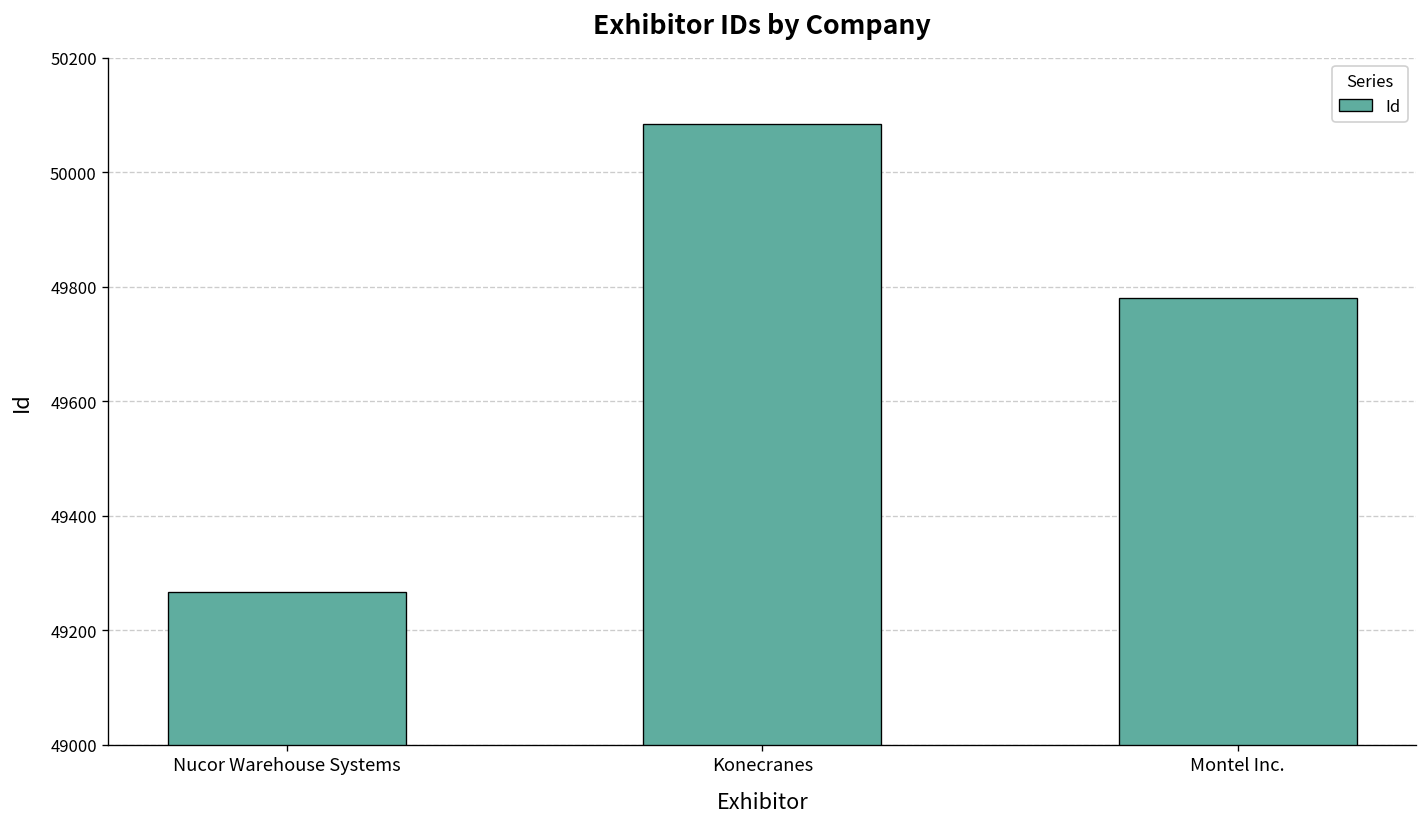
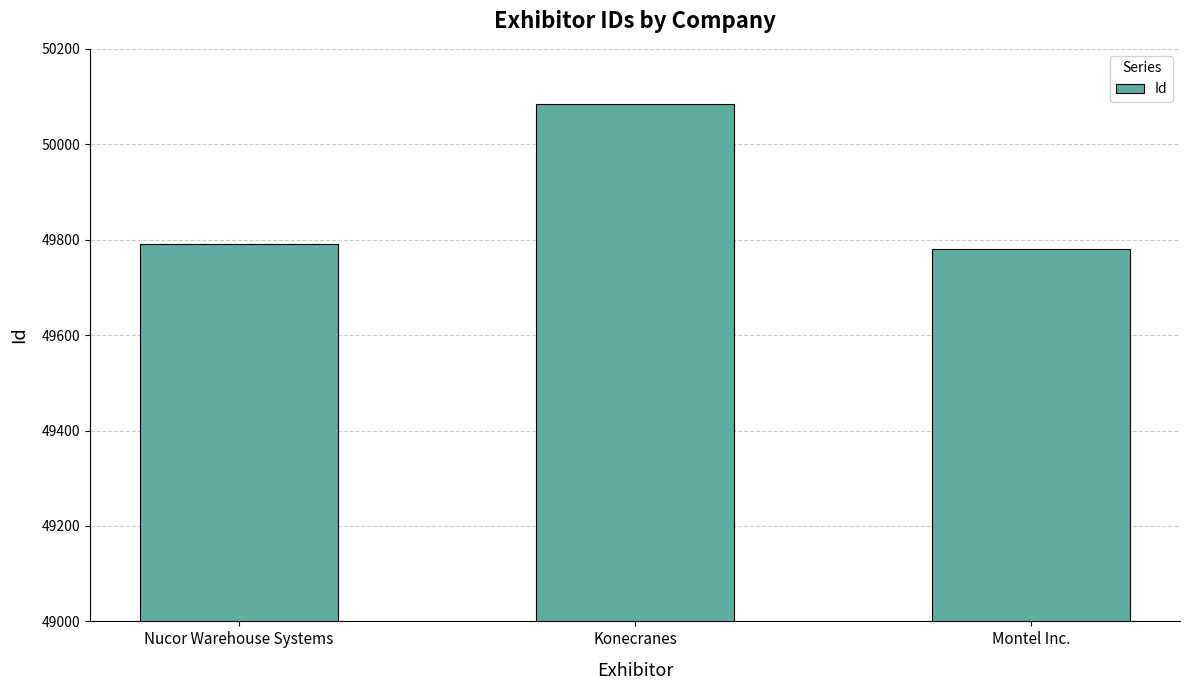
  {
-   "Nucor Warehouse Systems": 49270,
+   "Nucor Warehouse Systems": 49790,
    "Konecranes": 50080,
    "Montel Inc.": 49780
  }
